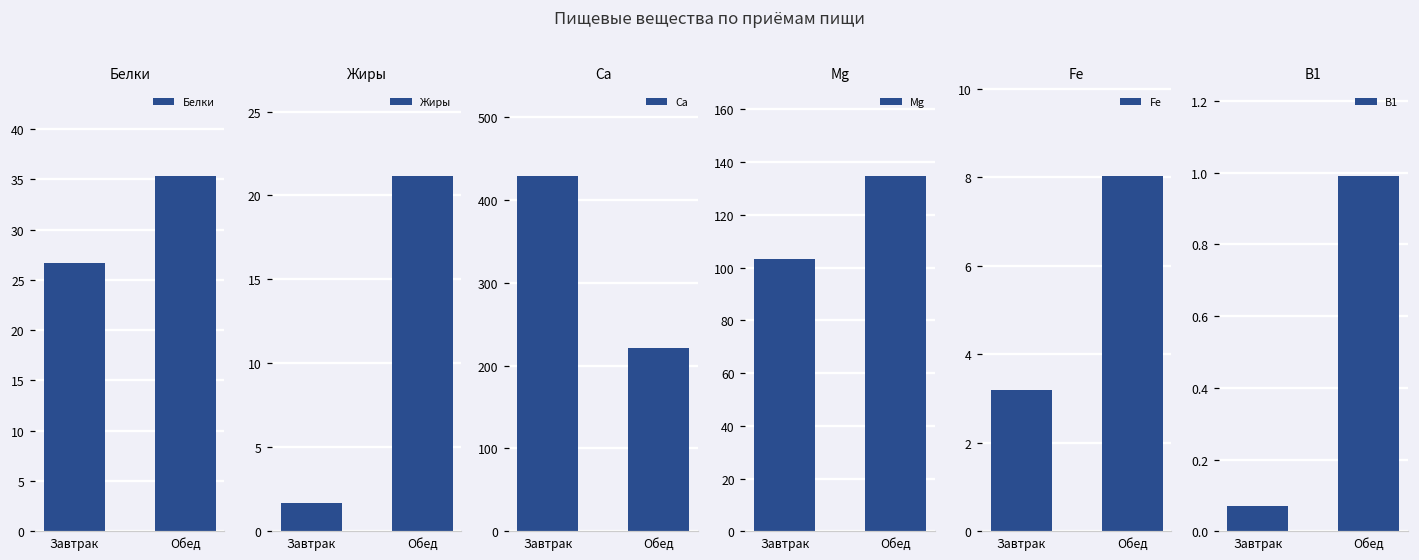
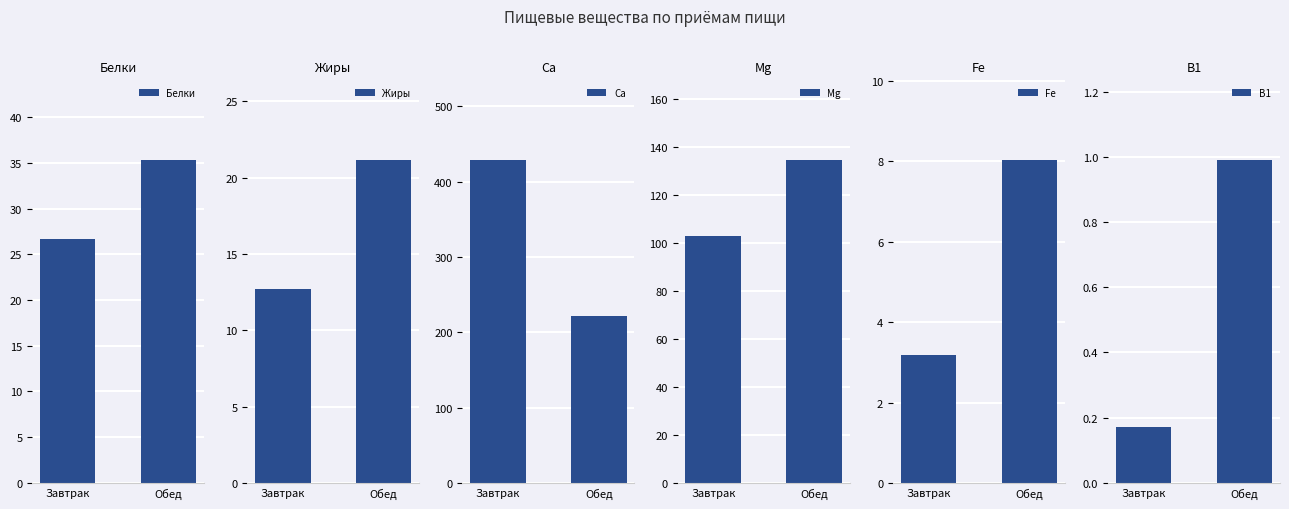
  {
    "Белки": {
      "Завтрак": 27,
      "Обед": 35
    },
    "Жиры": {
-     "Завтрак": 1.7,
+     "Завтрак": 12.7,
      "Обед": 21.2
    },
    "Ca": {
      "Завтрак": 430,
      "Обед": 220
    },
    "Mg": {
      "Завтрак": 103,
      "Обед": 135
    },
    "Fe": {
      "Завтрак": 3.2,
      "Обед": 8.0
    },
    "B1": {
-     "Завтрак": 0.07,
+     "Завтрак": 0.17,
      "Обед": 0.99
    }
  }
